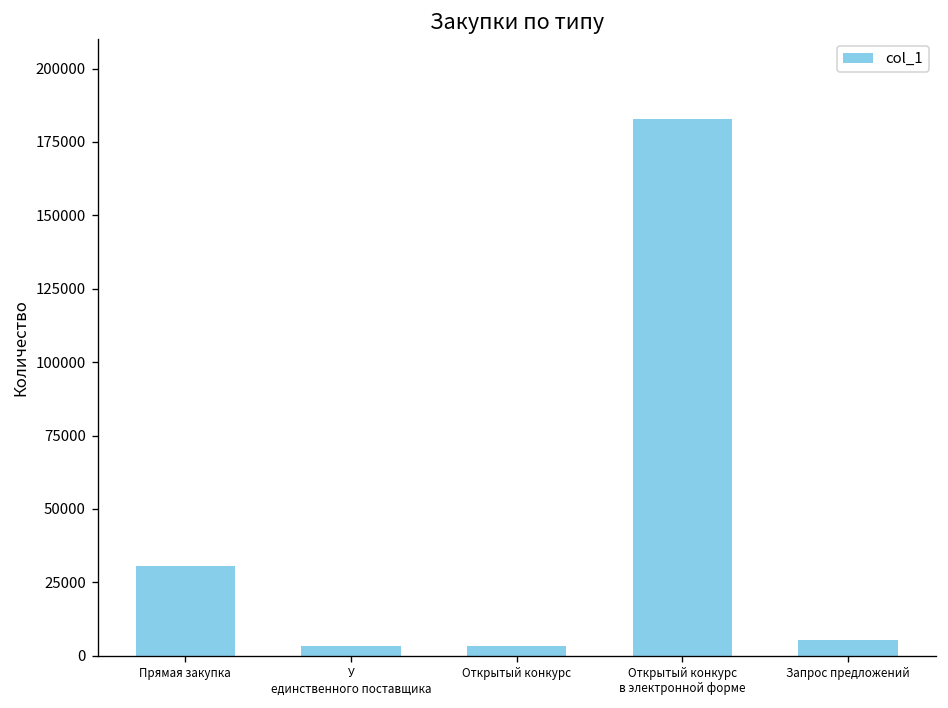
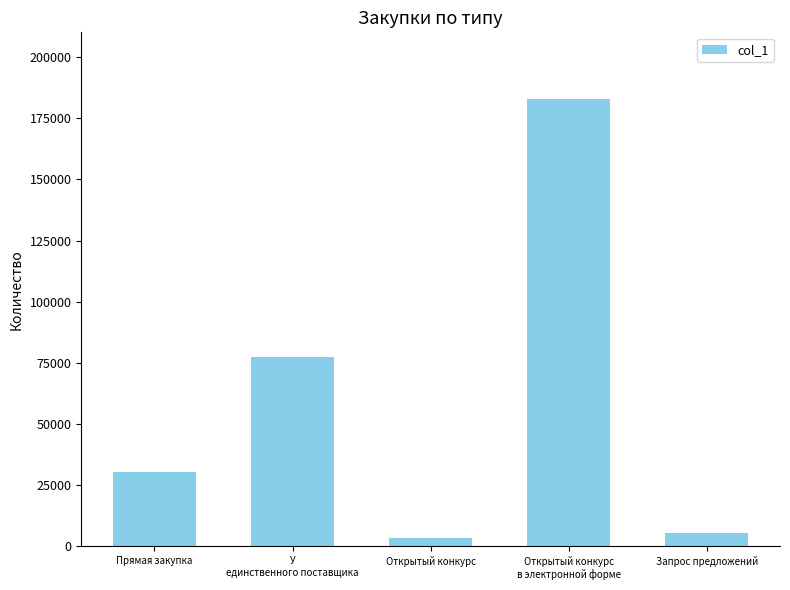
  {
    "Прямая закупка": 30000,
-   "У единственного поставщика": 3000,
+   "У единственного поставщика": 77000,
    "Открытый конкурс": 3000,
    "Открытый конкурс в электронной форме": 183000,
    "Запрос предложений": 5000
  }
